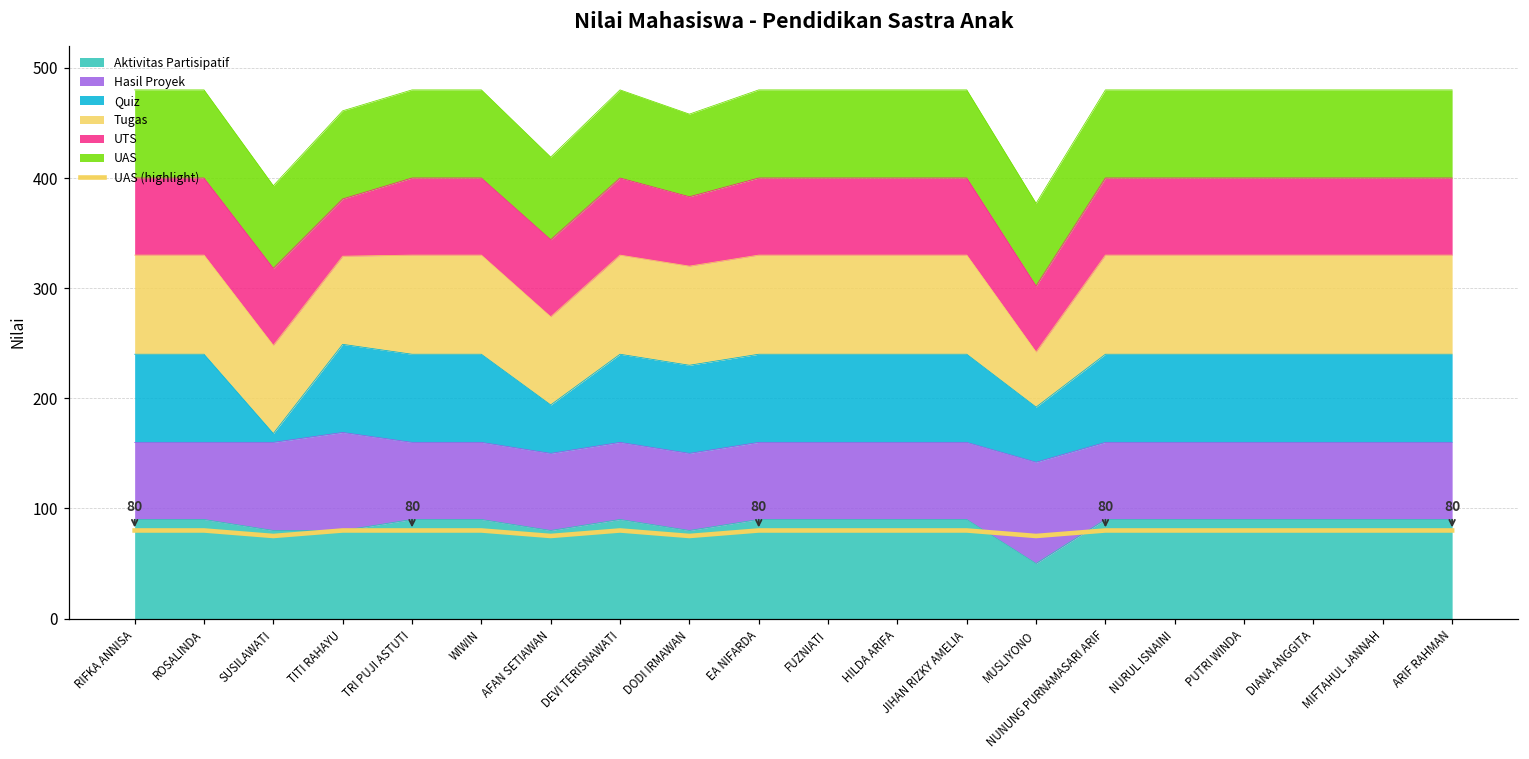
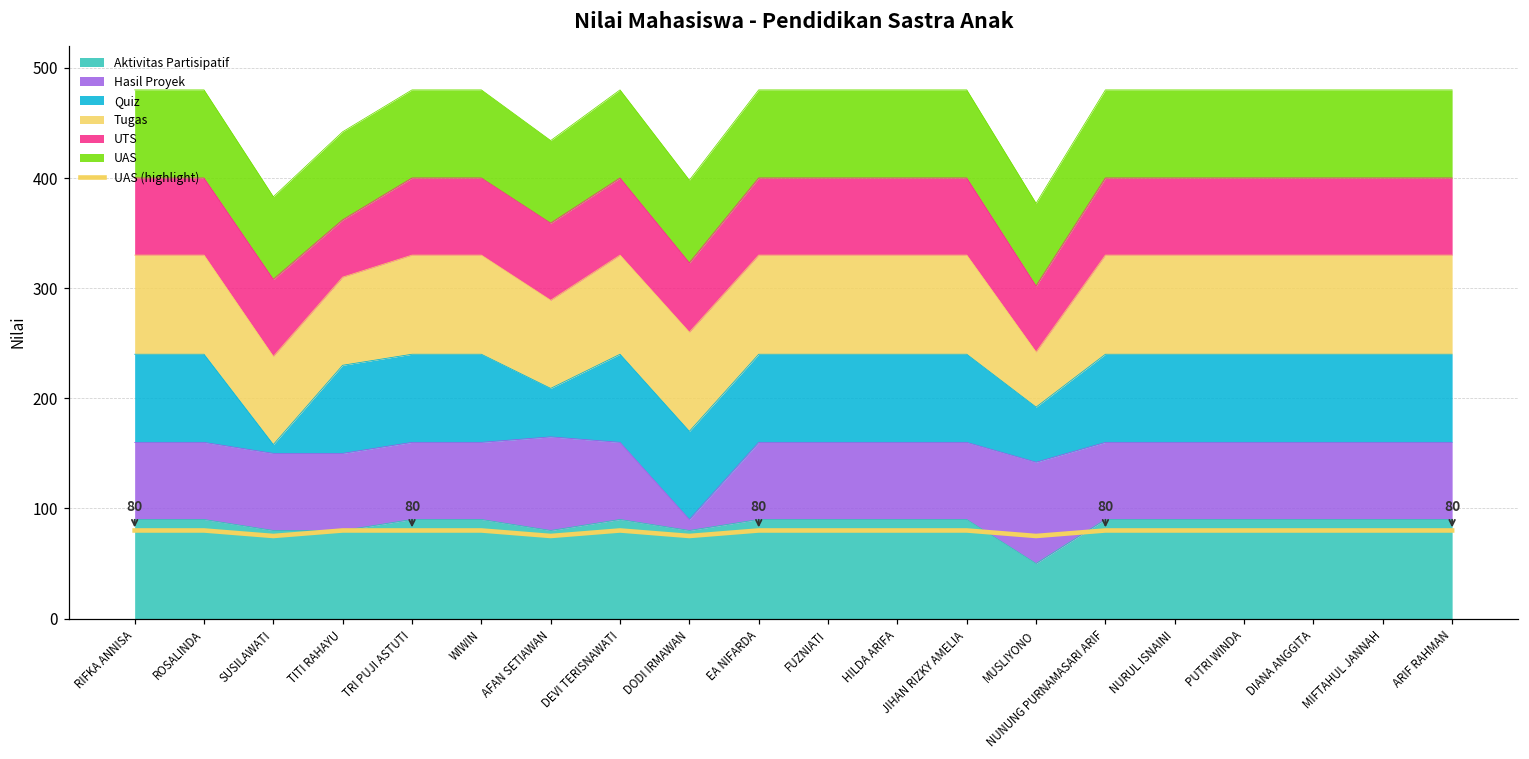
  {
    "Hasil Proyek": {
      "RIFKA ANNISA": 70,
      "ROSALINDA": 70,
-     "SUSILAWATI": 80,
-     "TITI RAHAYU": 89,
+     "SUSILAWATI": 70,
+     "TITI RAHAYU": 70,
      "TRI PUJI ASTUTI": 70,
      "WIWIN": 70,
-     "AFAN SETIAWAN": 70,
+     "AFAN SETIAWAN": 85,
      "DEVI TERISNAWATI": 70,
-     "DODI IRMAWAN": 70,
+     "DODI IRMAWAN": 10,
      "EA NIFARDA": 70,
      "FUZNIATI": 70,
      "HILDA ARIFA": 70,
      "JIHAN RIZKY AMELIA": 70,
      "MUSLIYONO": 92,
      "NUNUNG PURNAMASARI ARIF": 70,
      "NURUL ISNAINI": 70,
      "PUTRI WINDA": 70,
      "DIANA ANGGITA": 70,
      "MIFTAHUL JANNAH": 70,
      "ARIF RAHMAN": 70
    },
    "UTS": {
      "RIFKA ANNISA": 70,
      "ROSALINDA": 70,
      "SUSILAWATI": 70,
      "TITI RAHAYU": 52,
      "TRI PUJI ASTUTI": 70,
      "WIWIN": 70,
      "AFAN SETIAWAN": 70,
      "DEVI TERISNAWATI": 70,
      "DODI IRMAWAN": 63,
      "EA NIFARDA": 70,
      "FUZNIATI": 70,
      "HILDA ARIFA": 70,
      "JIHAN RIZKY AMELIA": 70,
      "MUSLIYONO": 60,
      "NUNUNG PURNAMASARI ARIF": 70,
      "NURUL ISNAINI": 70,
      "PUTRI WINDA": 70,
      "DIANA ANGGITA": 70,
      "MIFTAHUL JANNAH": 70,
      "ARIF RAHMAN": 70
    },
    "UAS": {
      "RIFKA ANNISA": 80,
      "ROSALINDA": 80,
      "SUSILAWATI": 75,
      "TITI RAHAYU": 80,
      "TRI PUJI ASTUTI": 80,
      "WIWIN": 80,
      "AFAN SETIAWAN": 75,
      "DEVI TERISNAWATI": 80,
      "DODI IRMAWAN": 75,
      "EA NIFARDA": 80,
      "FUZNIATI": 80,
      "HILDA ARIFA": 80,
      "JIHAN RIZKY AMELIA": 80,
      "MUSLIYONO": 75,
      "NUNUNG PURNAMASARI ARIF": 80,
      "NURUL ISNAINI": 80,
      "PUTRI WINDA": 80,
      "DIANA ANGGITA": 80,
      "MIFTAHUL JANNAH": 80,
      "ARIF RAHMAN": 80
    }
  }
